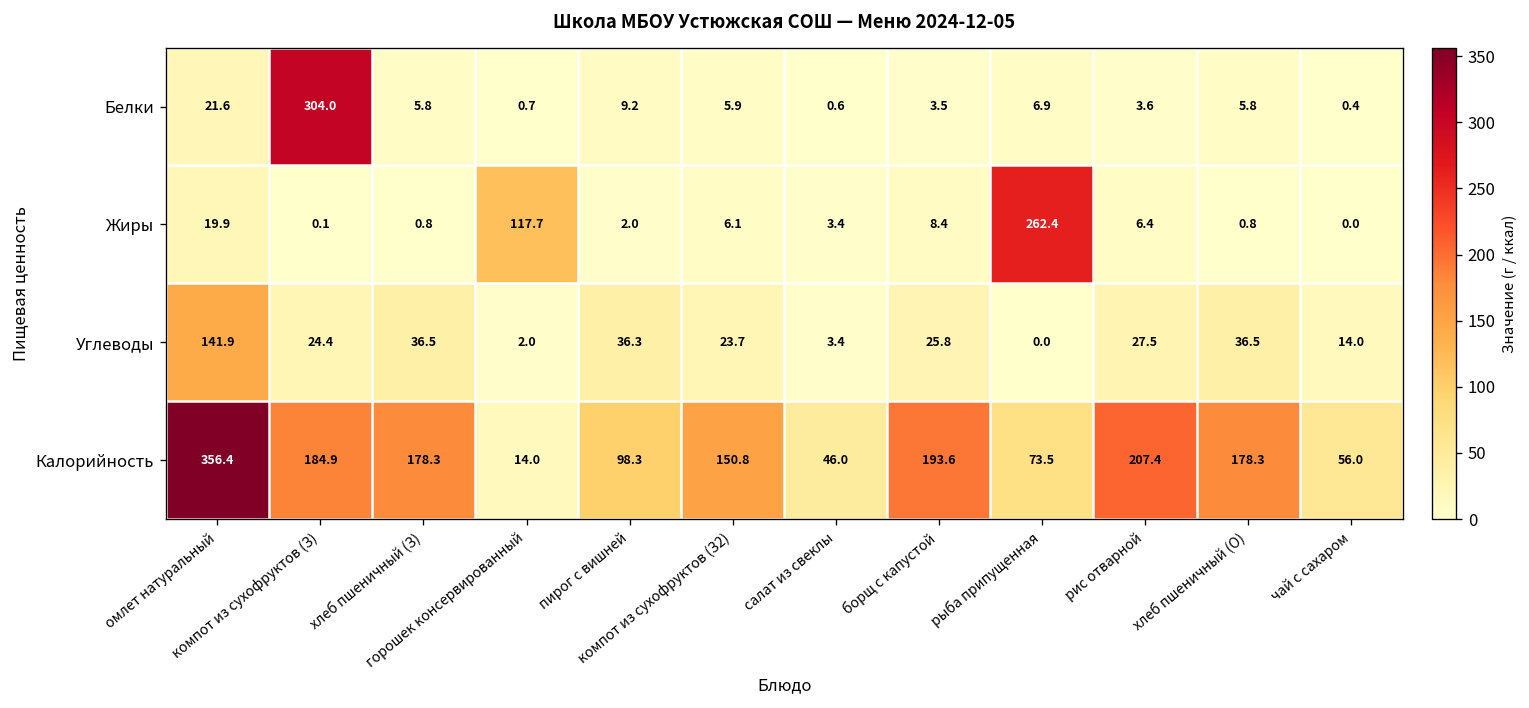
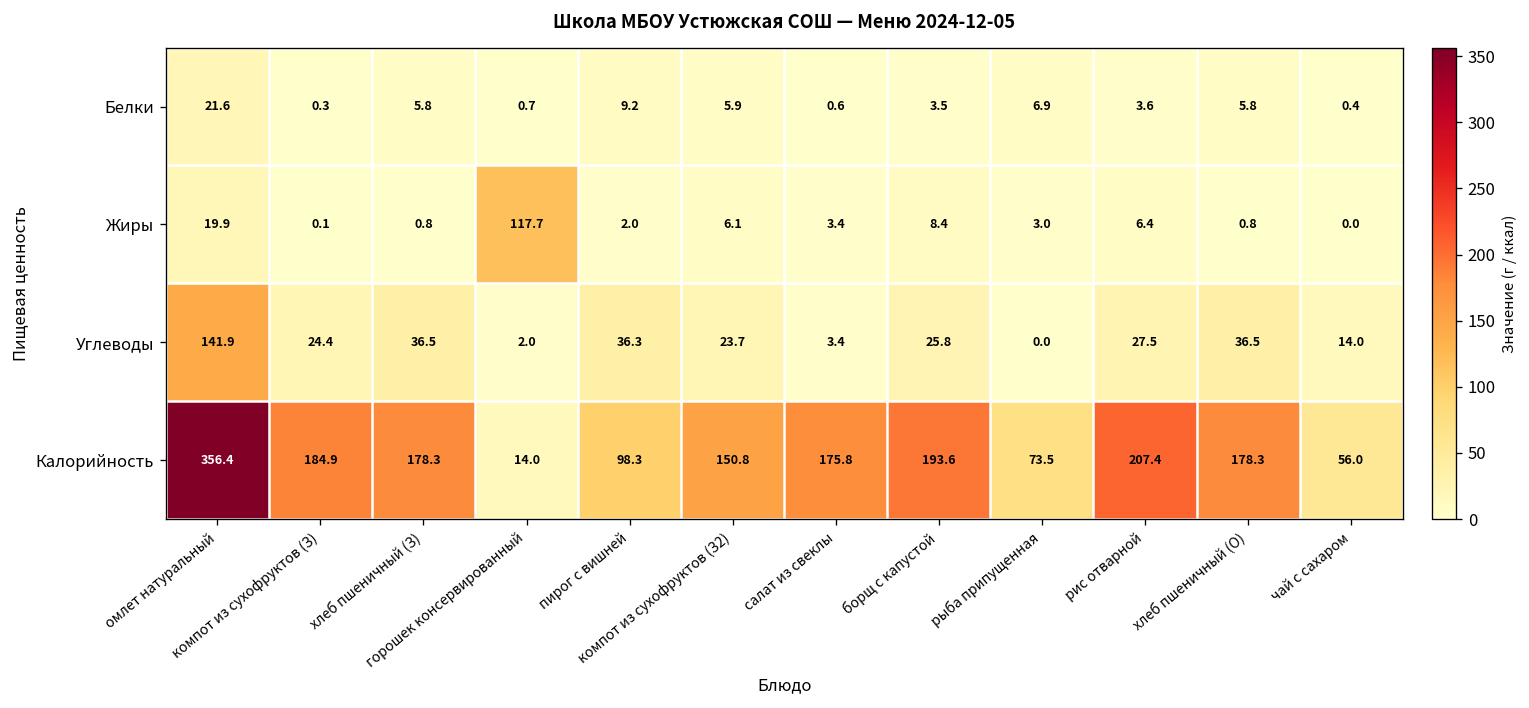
  {
    "Белки": {
      "омлет натуральный": 21.6,
-     "компот из сухофруктов (З)": 304.0,
+     "компот из сухофруктов (З)": 0.3,
      "хлеб пшеничный (З)": 5.8,
      "горошек консервированный": 0.7,
      "пирог с вишней": 9.2,
      "компот из сухофруктов (З2)": 5.9,
      "салат из свеклы": 0.6,
      "борщ с капустой": 3.5,
      "рыба припущенная": 6.9,
      "рис отварной": 3.6,
      "хлеб пшеничный (О)": 5.8,
      "чай с сахаром": 0.4
    },
    "Жиры": {
      "омлет натуральный": 19.9,
      "компот из сухофруктов (З)": 0.1,
      "хлеб пшеничный (З)": 0.8,
      "горошек консервированный": 117.7,
      "пирог с вишней": 2.0,
      "компот из сухофруктов (З2)": 6.1,
      "салат из свеклы": 3.4,
      "борщ с капустой": 8.4,
-     "рыба припущенная": 262.4,
+     "рыба припущенная": 3.0,
      "рис отварной": 6.4,
      "хлеб пшеничный (О)": 0.8,
      "чай с сахаром": 0.0
    },
    "Углеводы": {
      "омлет натуральный": 141.9,
      "компот из сухофруктов (З)": 24.4,
      "хлеб пшеничный (З)": 36.5,
      "горошек консервированный": 2.0,
      "пирог с вишней": 36.3,
      "компот из сухофруктов (З2)": 23.7,
      "салат из свеклы": 3.4,
      "борщ с капустой": 25.8,
      "рыба припущенная": 0.0,
      "рис отварной": 27.5,
      "хлеб пшеничный (О)": 36.5,
      "чай с сахаром": 14.0
    },
    "Калорийность": {
      "омлет натуральный": 356.4,
      "компот из сухофруктов (З)": 184.9,
      "хлеб пшеничный (З)": 178.3,
      "горошек консервированный": 14.0,
      "пирог с вишней": 98.3,
      "компот из сухофруктов (З2)": 150.8,
-     "салат из свеклы": 46.0,
+     "салат из свеклы": 175.8,
      "борщ с капустой": 193.6,
      "рыба припущенная": 73.5,
      "рис отварной": 207.4,
      "хлеб пшеничный (О)": 178.3,
      "чай с сахаром": 56.0
    }
  }
